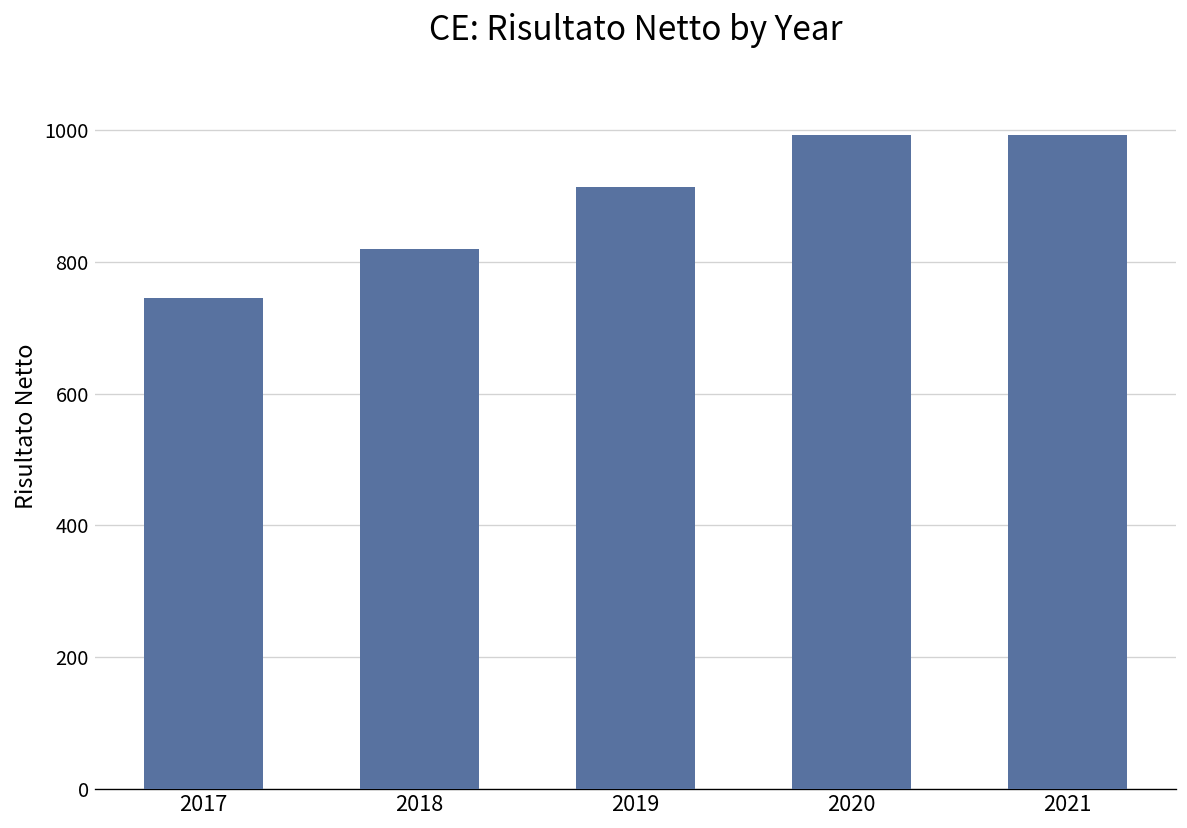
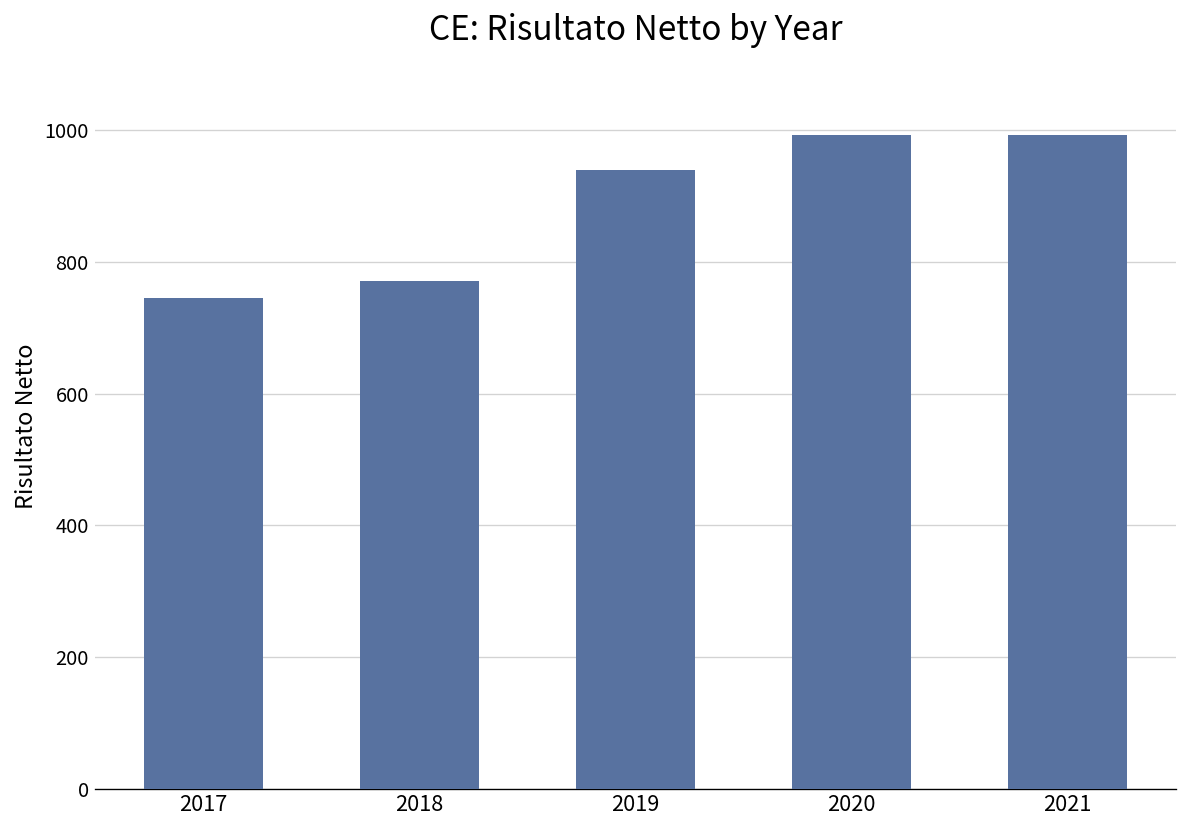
  {
    "2017": 740,
-   "2018": 820,
-   "2019": 910,
+   "2018": 770,
+   "2019": 940,
    "2020": 990,
    "2021": 990
  }
